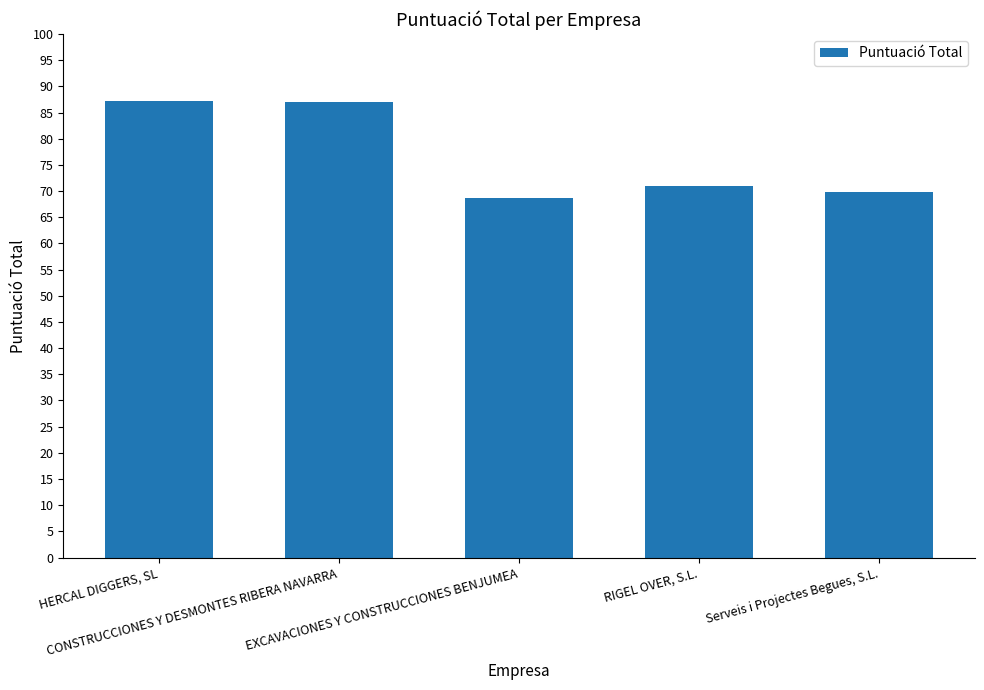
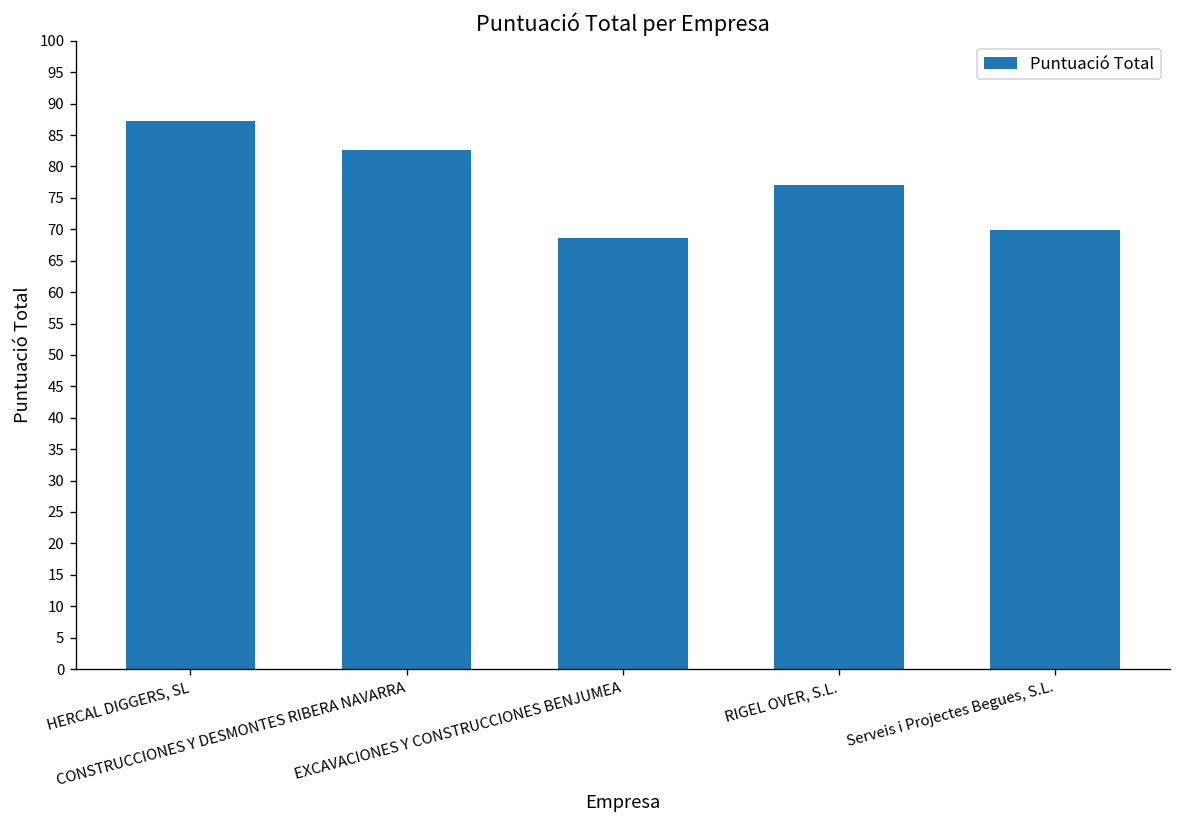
  {
    "HERCAL DIGGERS, SL": 87,
-   "CONSTRUCCIONES Y DESMONTES RIBERA NAVARRA": 87,
+   "CONSTRUCCIONES Y DESMONTES RIBERA NAVARRA": 83,
    "EXCAVACIONES Y CONSTRUCCIONES BENJUMEA": 69,
-   "RIGEL OVER, S.L.": 71,
+   "RIGEL OVER, S.L.": 77,
    "Serveis i Projectes Begues, S.L.": 70
  }
